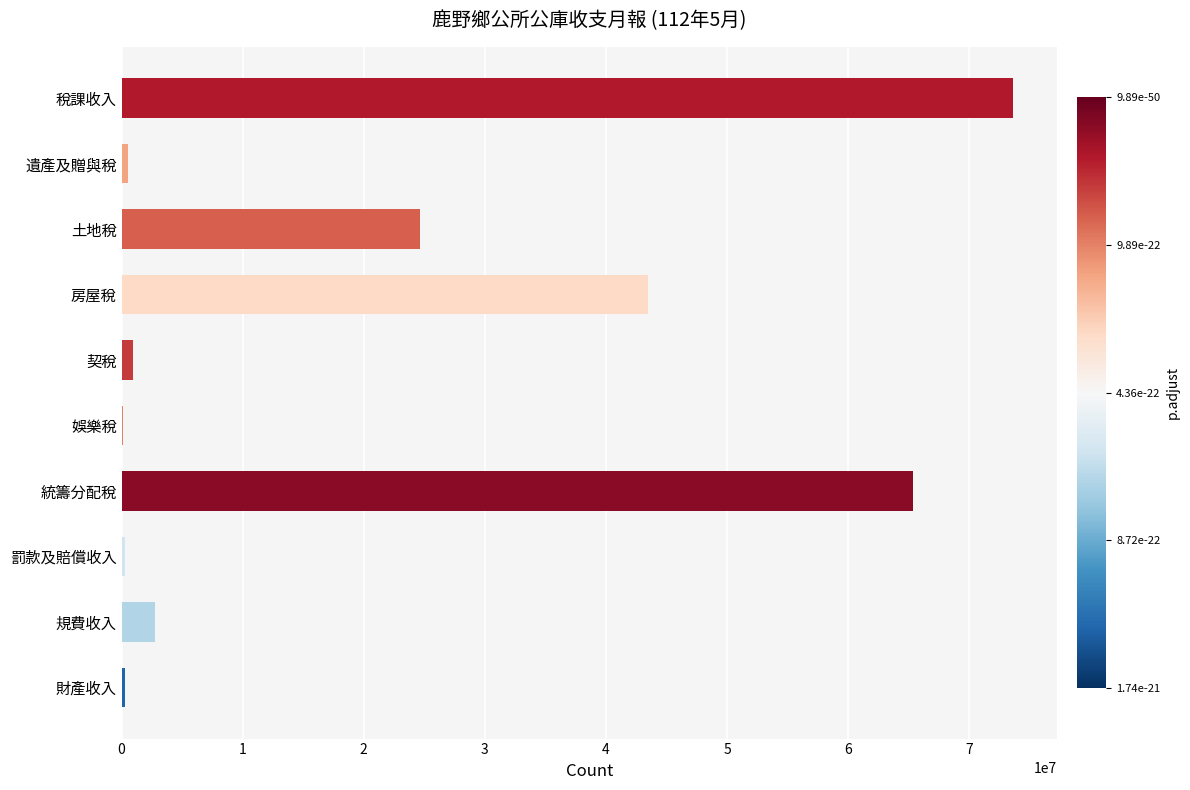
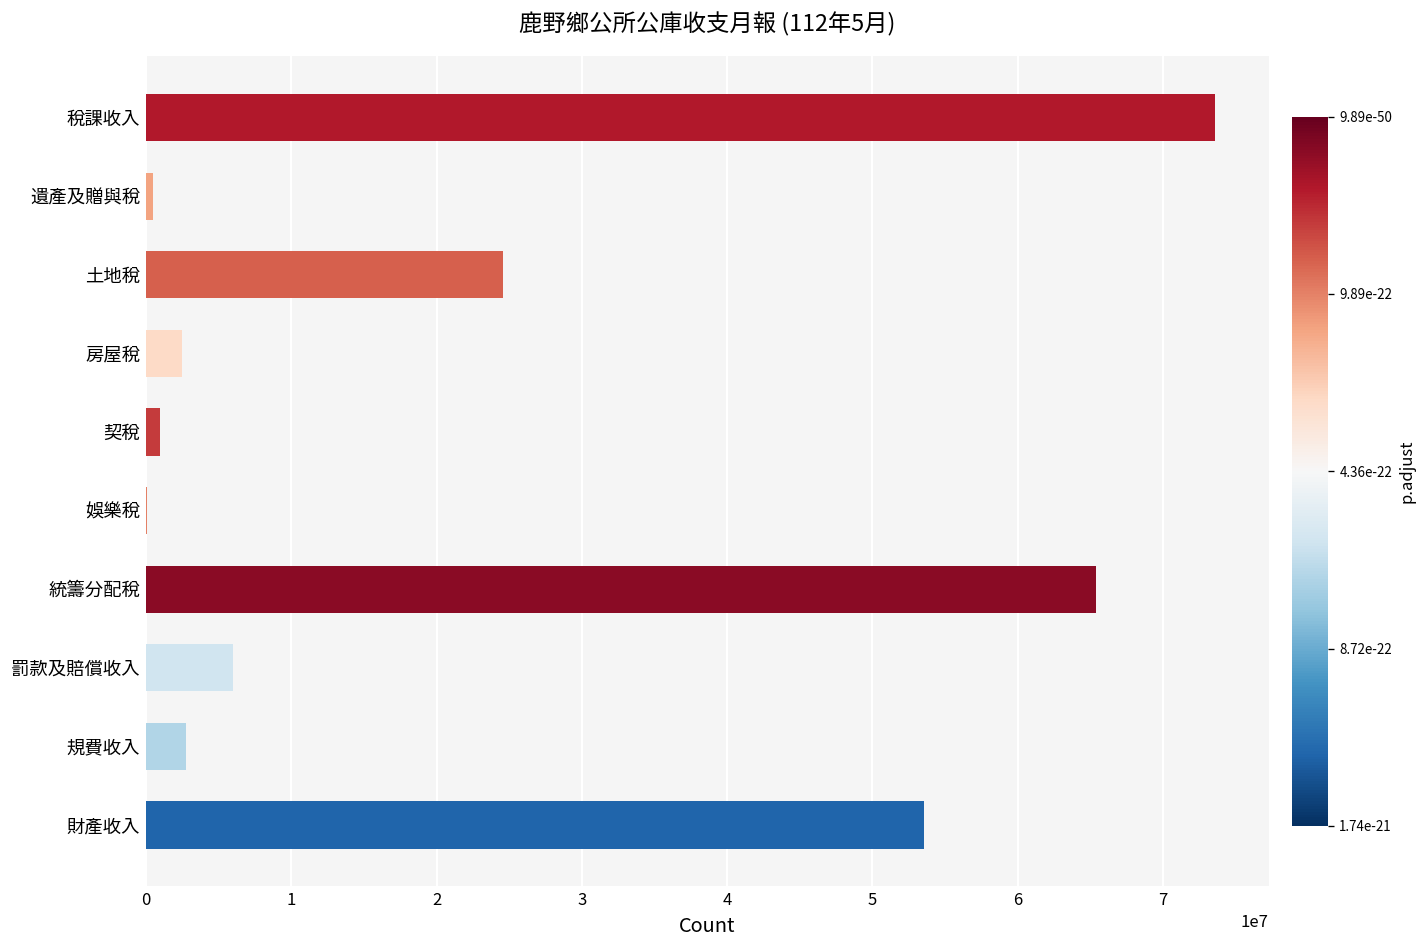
  {
    "稅課收入": 73600000,
    "遺產及贈與稅": 500000,
    "土地稅": 24600000,
-   "房屋稅": 43400000,
+   "房屋稅": 2500000,
    "契稅": 1000000,
    "統籌分配稅": 65400000,
-   "罰款及賠償收入": 300000,
+   "罰款及賠償收入": 6000000,
    "規費收入": 2700000,
-   "財產收入": 300000
+   "財產收入": 53500000
  }
